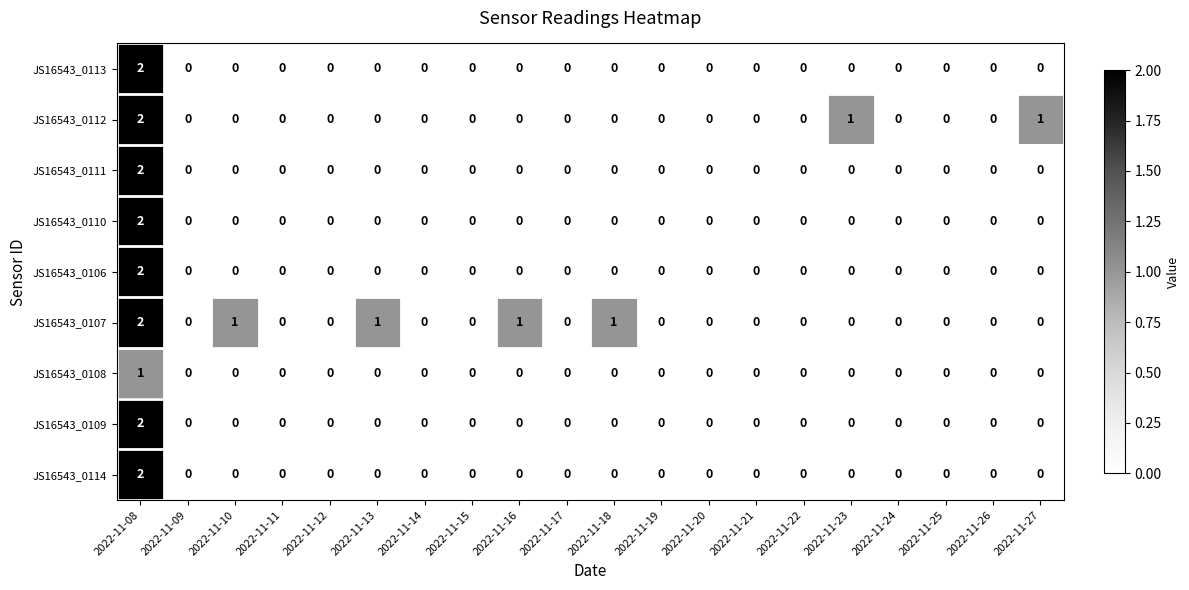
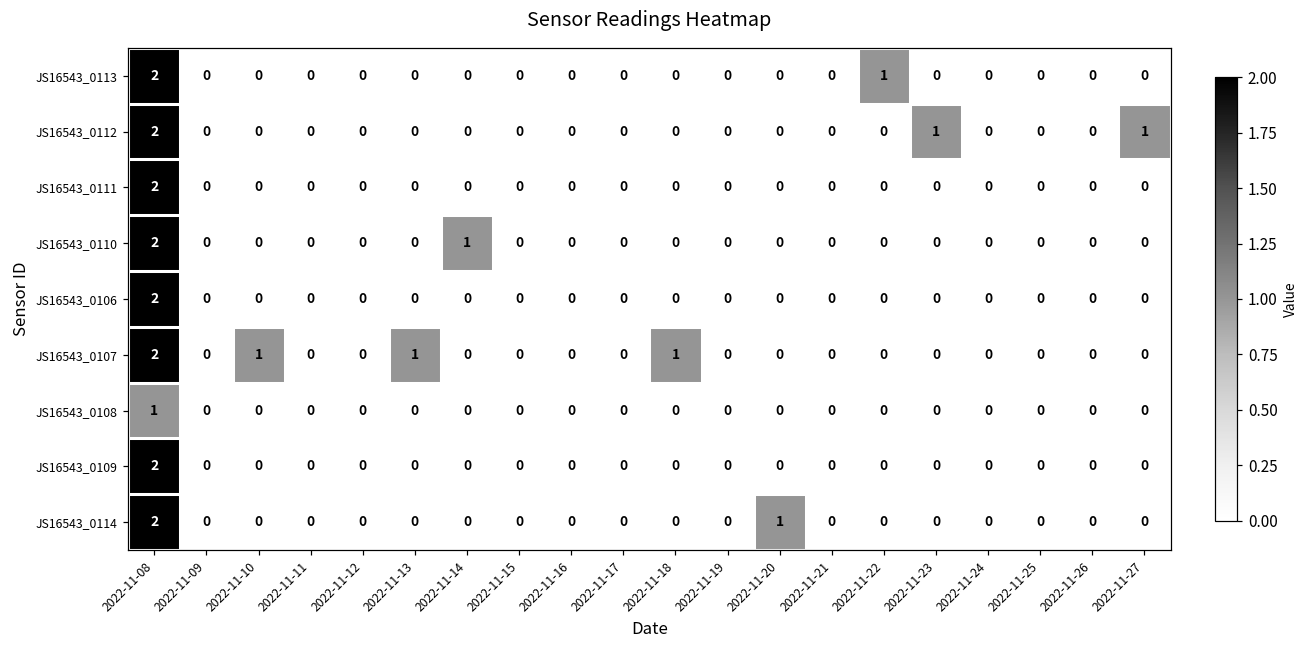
  {
    "JS16543_0113": {
      "2022-11-08": 2,
      "2022-11-09": 0,
      "2022-11-10": 0,
      "2022-11-11": 0,
      "2022-11-12": 0,
      "2022-11-13": 0,
      "2022-11-14": 0,
      "2022-11-15": 0,
      "2022-11-16": 0,
      "2022-11-17": 0,
      "2022-11-18": 0,
      "2022-11-19": 0,
      "2022-11-20": 0,
      "2022-11-21": 0,
-     "2022-11-22": 0,
+     "2022-11-22": 1,
      "2022-11-23": 0,
      "2022-11-24": 0,
      "2022-11-25": 0,
      "2022-11-26": 0,
      "2022-11-27": 0
    },
    "JS16543_0112": {
      "2022-11-08": 2,
      "2022-11-09": 0,
      "2022-11-10": 0,
      "2022-11-11": 0,
      "2022-11-12": 0,
      "2022-11-13": 0,
      "2022-11-14": 0,
      "2022-11-15": 0,
      "2022-11-16": 0,
      "2022-11-17": 0,
      "2022-11-18": 0,
      "2022-11-19": 0,
      "2022-11-20": 0,
      "2022-11-21": 0,
      "2022-11-22": 0,
      "2022-11-23": 1,
      "2022-11-24": 0,
      "2022-11-25": 0,
      "2022-11-26": 0,
      "2022-11-27": 1
    },
    "JS16543_0111": {
      "2022-11-08": 2,
      "2022-11-09": 0,
      "2022-11-10": 0,
      "2022-11-11": 0,
      "2022-11-12": 0,
      "2022-11-13": 0,
      "2022-11-14": 0,
      "2022-11-15": 0,
      "2022-11-16": 0,
      "2022-11-17": 0,
      "2022-11-18": 0,
      "2022-11-19": 0,
      "2022-11-20": 0,
      "2022-11-21": 0,
      "2022-11-22": 0,
      "2022-11-23": 0,
      "2022-11-24": 0,
      "2022-11-25": 0,
      "2022-11-26": 0,
      "2022-11-27": 0
    },
    "JS16543_0110": {
      "2022-11-08": 2,
      "2022-11-09": 0,
      "2022-11-10": 0,
      "2022-11-11": 0,
      "2022-11-12": 0,
      "2022-11-13": 0,
-     "2022-11-14": 0,
+     "2022-11-14": 1,
      "2022-11-15": 0,
      "2022-11-16": 0,
      "2022-11-17": 0,
      "2022-11-18": 0,
      "2022-11-19": 0,
      "2022-11-20": 0,
      "2022-11-21": 0,
      "2022-11-22": 0,
      "2022-11-23": 0,
      "2022-11-24": 0,
      "2022-11-25": 0,
      "2022-11-26": 0,
      "2022-11-27": 0
    },
    "JS16543_0106": {
      "2022-11-08": 2,
      "2022-11-09": 0,
      "2022-11-10": 0,
      "2022-11-11": 0,
      "2022-11-12": 0,
      "2022-11-13": 0,
      "2022-11-14": 0,
      "2022-11-15": 0,
      "2022-11-16": 0,
      "2022-11-17": 0,
      "2022-11-18": 0,
      "2022-11-19": 0,
      "2022-11-20": 0,
      "2022-11-21": 0,
      "2022-11-22": 0,
      "2022-11-23": 0,
      "2022-11-24": 0,
      "2022-11-25": 0,
      "2022-11-26": 0,
      "2022-11-27": 0
    },
    "JS16543_0107": {
      "2022-11-08": 2,
      "2022-11-09": 0,
      "2022-11-10": 1,
      "2022-11-11": 0,
      "2022-11-12": 0,
      "2022-11-13": 1,
      "2022-11-14": 0,
      "2022-11-15": 0,
-     "2022-11-16": 1,
+     "2022-11-16": 0,
      "2022-11-17": 0,
      "2022-11-18": 1,
      "2022-11-19": 0,
      "2022-11-20": 0,
      "2022-11-21": 0,
      "2022-11-22": 0,
      "2022-11-23": 0,
      "2022-11-24": 0,
      "2022-11-25": 0,
      "2022-11-26": 0,
      "2022-11-27": 0
    },
    "JS16543_0108": {
      "2022-11-08": 1,
      "2022-11-09": 0,
      "2022-11-10": 0,
      "2022-11-11": 0,
      "2022-11-12": 0,
      "2022-11-13": 0,
      "2022-11-14": 0,
      "2022-11-15": 0,
      "2022-11-16": 0,
      "2022-11-17": 0,
      "2022-11-18": 0,
      "2022-11-19": 0,
      "2022-11-20": 0,
      "2022-11-21": 0,
      "2022-11-22": 0,
      "2022-11-23": 0,
      "2022-11-24": 0,
      "2022-11-25": 0,
      "2022-11-26": 0,
      "2022-11-27": 0
    },
    "JS16543_0109": {
      "2022-11-08": 2,
      "2022-11-09": 0,
      "2022-11-10": 0,
      "2022-11-11": 0,
      "2022-11-12": 0,
      "2022-11-13": 0,
      "2022-11-14": 0,
      "2022-11-15": 0,
      "2022-11-16": 0,
      "2022-11-17": 0,
      "2022-11-18": 0,
      "2022-11-19": 0,
      "2022-11-20": 0,
      "2022-11-21": 0,
      "2022-11-22": 0,
      "2022-11-23": 0,
      "2022-11-24": 0,
      "2022-11-25": 0,
      "2022-11-26": 0,
      "2022-11-27": 0
    },
    "JS16543_0114": {
      "2022-11-08": 2,
      "2022-11-09": 0,
      "2022-11-10": 0,
      "2022-11-11": 0,
      "2022-11-12": 0,
      "2022-11-13": 0,
      "2022-11-14": 0,
      "2022-11-15": 0,
      "2022-11-16": 0,
      "2022-11-17": 0,
      "2022-11-18": 0,
      "2022-11-19": 0,
-     "2022-11-20": 0,
+     "2022-11-20": 1,
      "2022-11-21": 0,
      "2022-11-22": 0,
      "2022-11-23": 0,
      "2022-11-24": 0,
      "2022-11-25": 0,
      "2022-11-26": 0,
      "2022-11-27": 0
    }
  }
